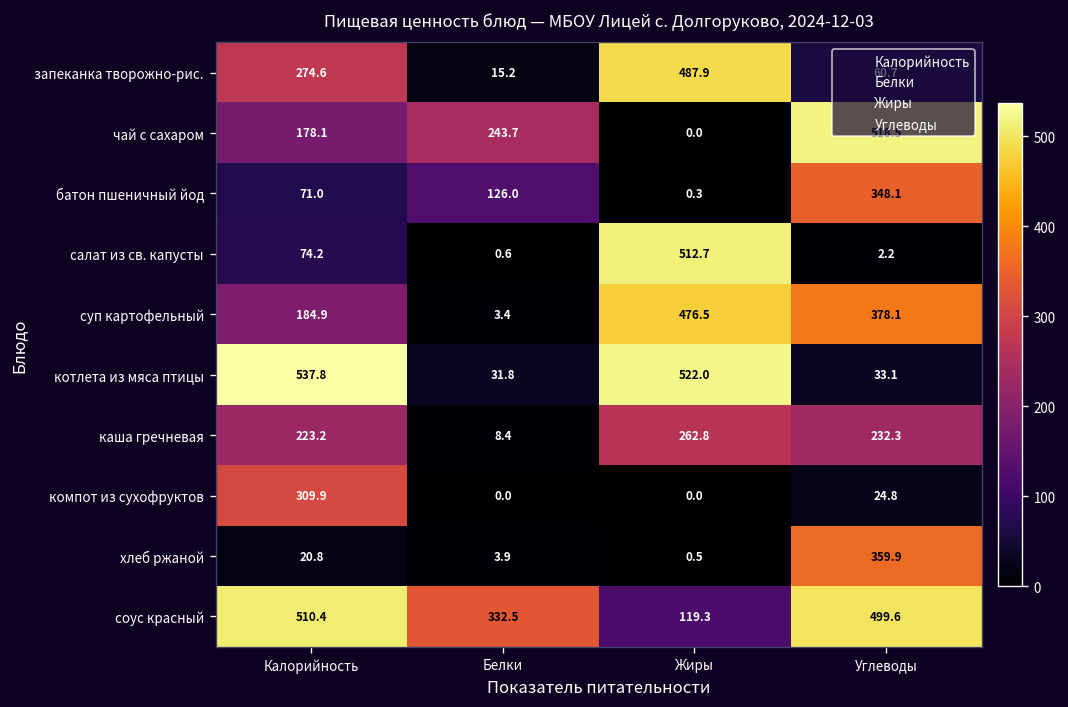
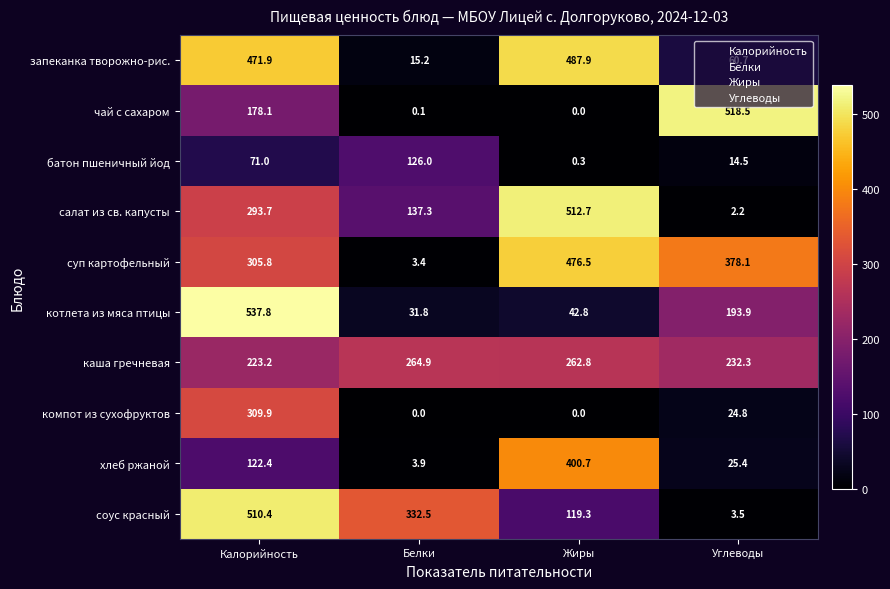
  {
    "запеканка творожно-рис.": {
-     "Калорийность": 274.6,
+     "Калорийность": 471.9,
      "Белки": 15.2,
      "Жиры": 487.9
    },
    "чай с сахаром": {
      "Калорийность": 178.1,
-     "Белки": 243.7,
+     "Белки": 0.1,
      "Жиры": 0.0
    },
    "батон пшеничный йод": {
      "Калорийность": 71.0,
      "Белки": 126.0,
      "Жиры": 0.3,
-     "Углеводы": 348.1
+     "Углеводы": 14.5
    },
    "салат из св. капусты": {
-     "Калорийность": 74.2,
-     "Белки": 0.6,
+     "Калорийность": 293.7,
+     "Белки": 137.3,
      "Жиры": 512.7,
      "Углеводы": 2.2
    },
    "суп картофельный": {
-     "Калорийность": 184.9,
+     "Калорийность": 305.8,
      "Белки": 3.4,
      "Жиры": 476.5,
      "Углеводы": 378.1
    },
    "котлета из мяса птицы": {
      "Калорийность": 537.8,
      "Белки": 31.8,
-     "Жиры": 522.0,
-     "Углеводы": 33.1
+     "Жиры": 42.8,
+     "Углеводы": 193.9
    },
    "каша гречневая": {
      "Калорийность": 223.2,
-     "Белки": 8.4,
+     "Белки": 264.9,
      "Жиры": 262.8,
      "Углеводы": 232.3
    },
    "компот из сухофруктов": {
      "Калорийность": 309.9,
      "Белки": 0.0,
      "Жиры": 0.0,
      "Углеводы": 24.8
    },
    "хлеб ржаной": {
-     "Калорийность": 20.8,
+     "Калорийность": 122.4,
      "Белки": 3.9,
-     "Жиры": 0.5,
-     "Углеводы": 359.9
+     "Жиры": 400.7,
+     "Углеводы": 25.4
    },
    "соус красный": {
      "Калорийность": 510.4,
      "Белки": 332.5,
      "Жиры": 119.3,
-     "Углеводы": 499.6
+     "Углеводы": 3.5
    }
  }
